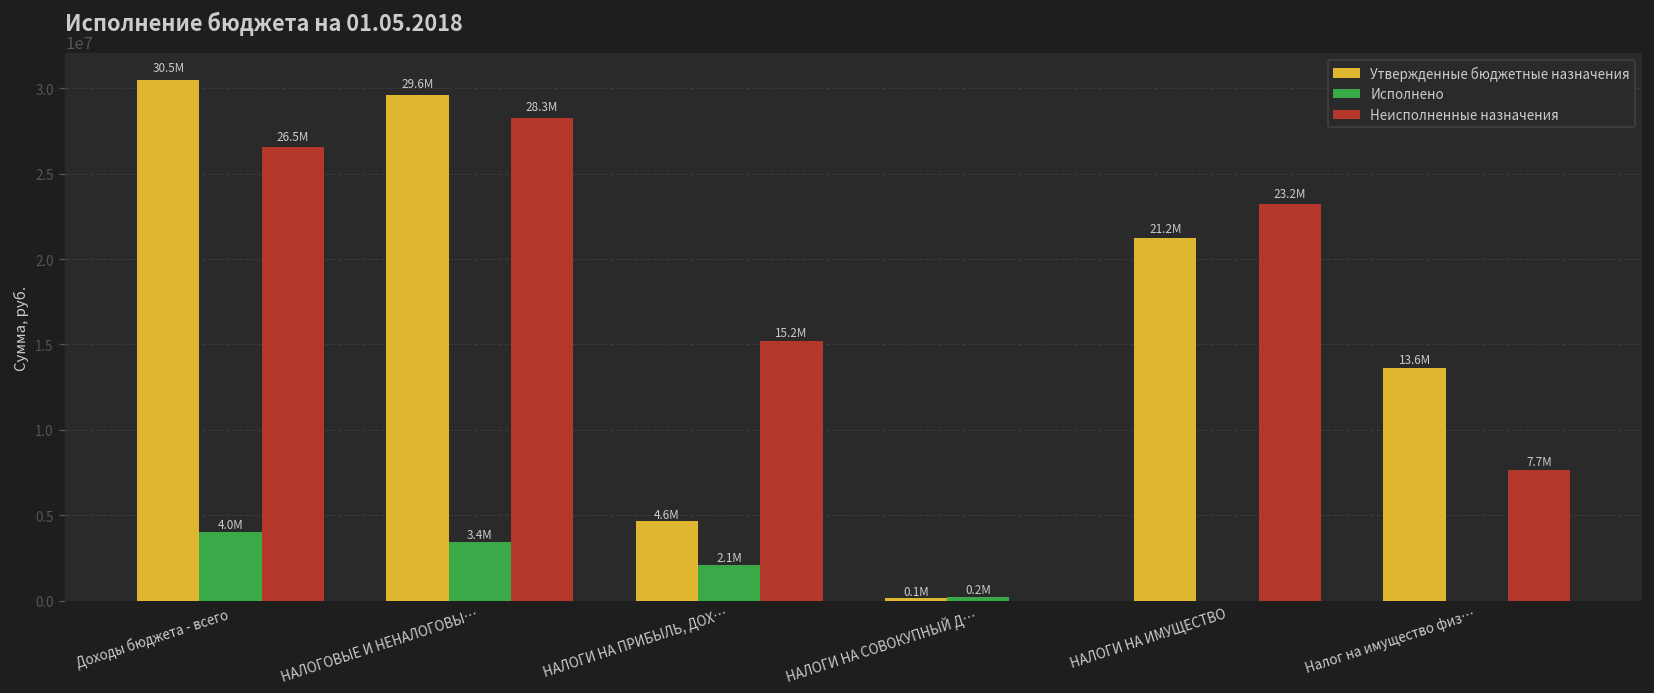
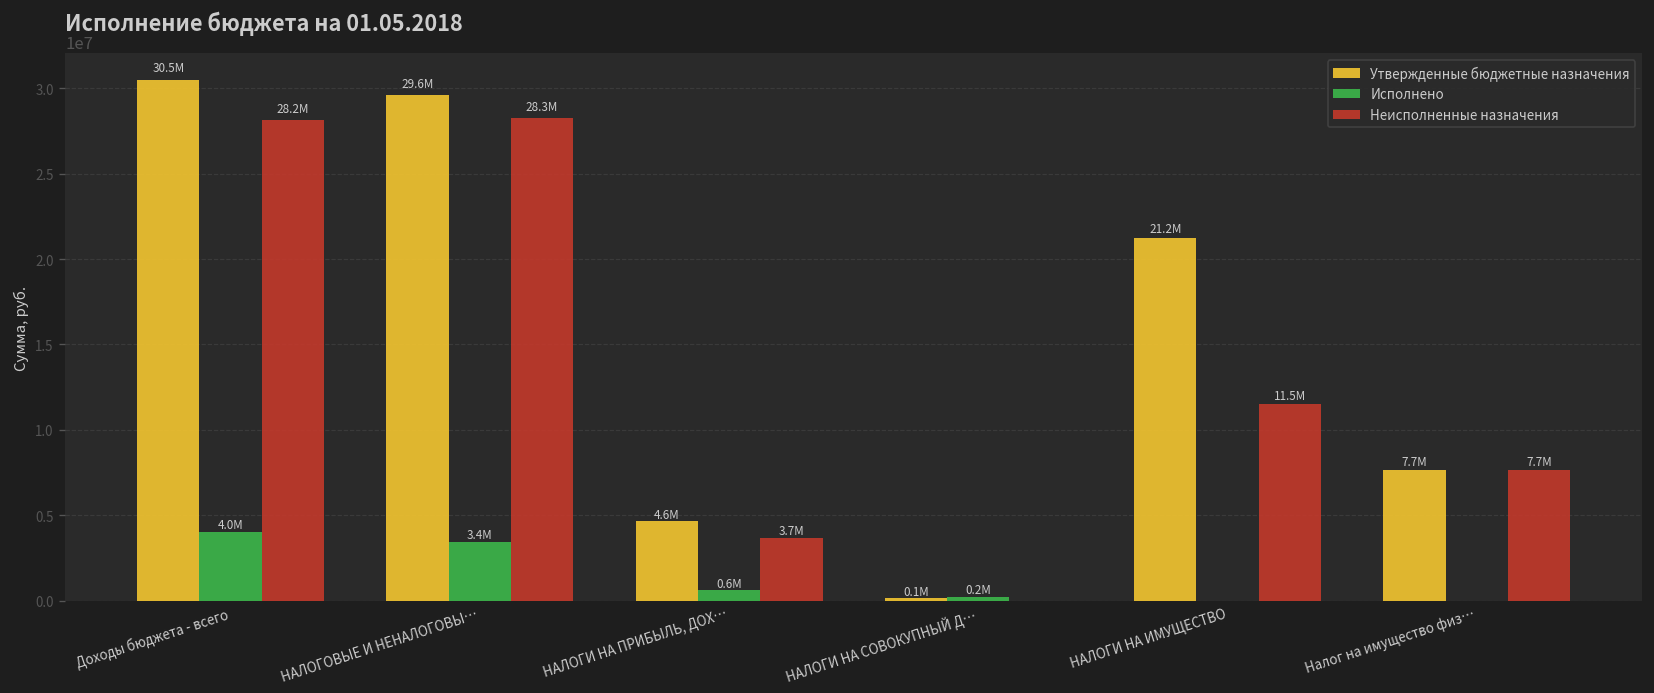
  {
    "Утвержденные бюджетные назначения": {
      "Доходы бюджета - всего": "30.5M",
      "НАЛОГОВЫЕ И НЕНАЛОГОВЫ…": "29.6M",
      "НАЛОГИ НА ПРИБЫЛЬ, ДОХ…": "4.6M",
      "НАЛОГИ НА СОВОКУПНЫЙ Д…": "0.1M",
      "НАЛОГИ НА ИМУЩЕСТВО": "21.2M",
-     "Налог на имущество физ…": "13.6M"
+     "Налог на имущество физ…": "7.7M"
    },
    "Исполнено": {
      "Доходы бюджета - всего": "4.0M",
      "НАЛОГОВЫЕ И НЕНАЛОГОВЫ…": "3.4M",
-     "НАЛОГИ НА ПРИБЫЛЬ, ДОХ…": "2.1M",
+     "НАЛОГИ НА ПРИБЫЛЬ, ДОХ…": "0.6M",
      "НАЛОГИ НА СОВОКУПНЫЙ Д…": "0.2M"
    },
    "Неисполненные назначения": {
-     "Доходы бюджета - всего": "26.5M",
+     "Доходы бюджета - всего": "28.2M",
      "НАЛОГОВЫЕ И НЕНАЛОГОВЫ…": "28.3M",
-     "НАЛОГИ НА ПРИБЫЛЬ, ДОХ…": "15.2M",
-     "НАЛОГИ НА ИМУЩЕСТВО": "23.2M",
+     "НАЛОГИ НА ПРИБЫЛЬ, ДОХ…": "3.7M",
+     "НАЛОГИ НА ИМУЩЕСТВО": "11.5M",
      "Налог на имущество физ…": "7.7M"
    }
  }
